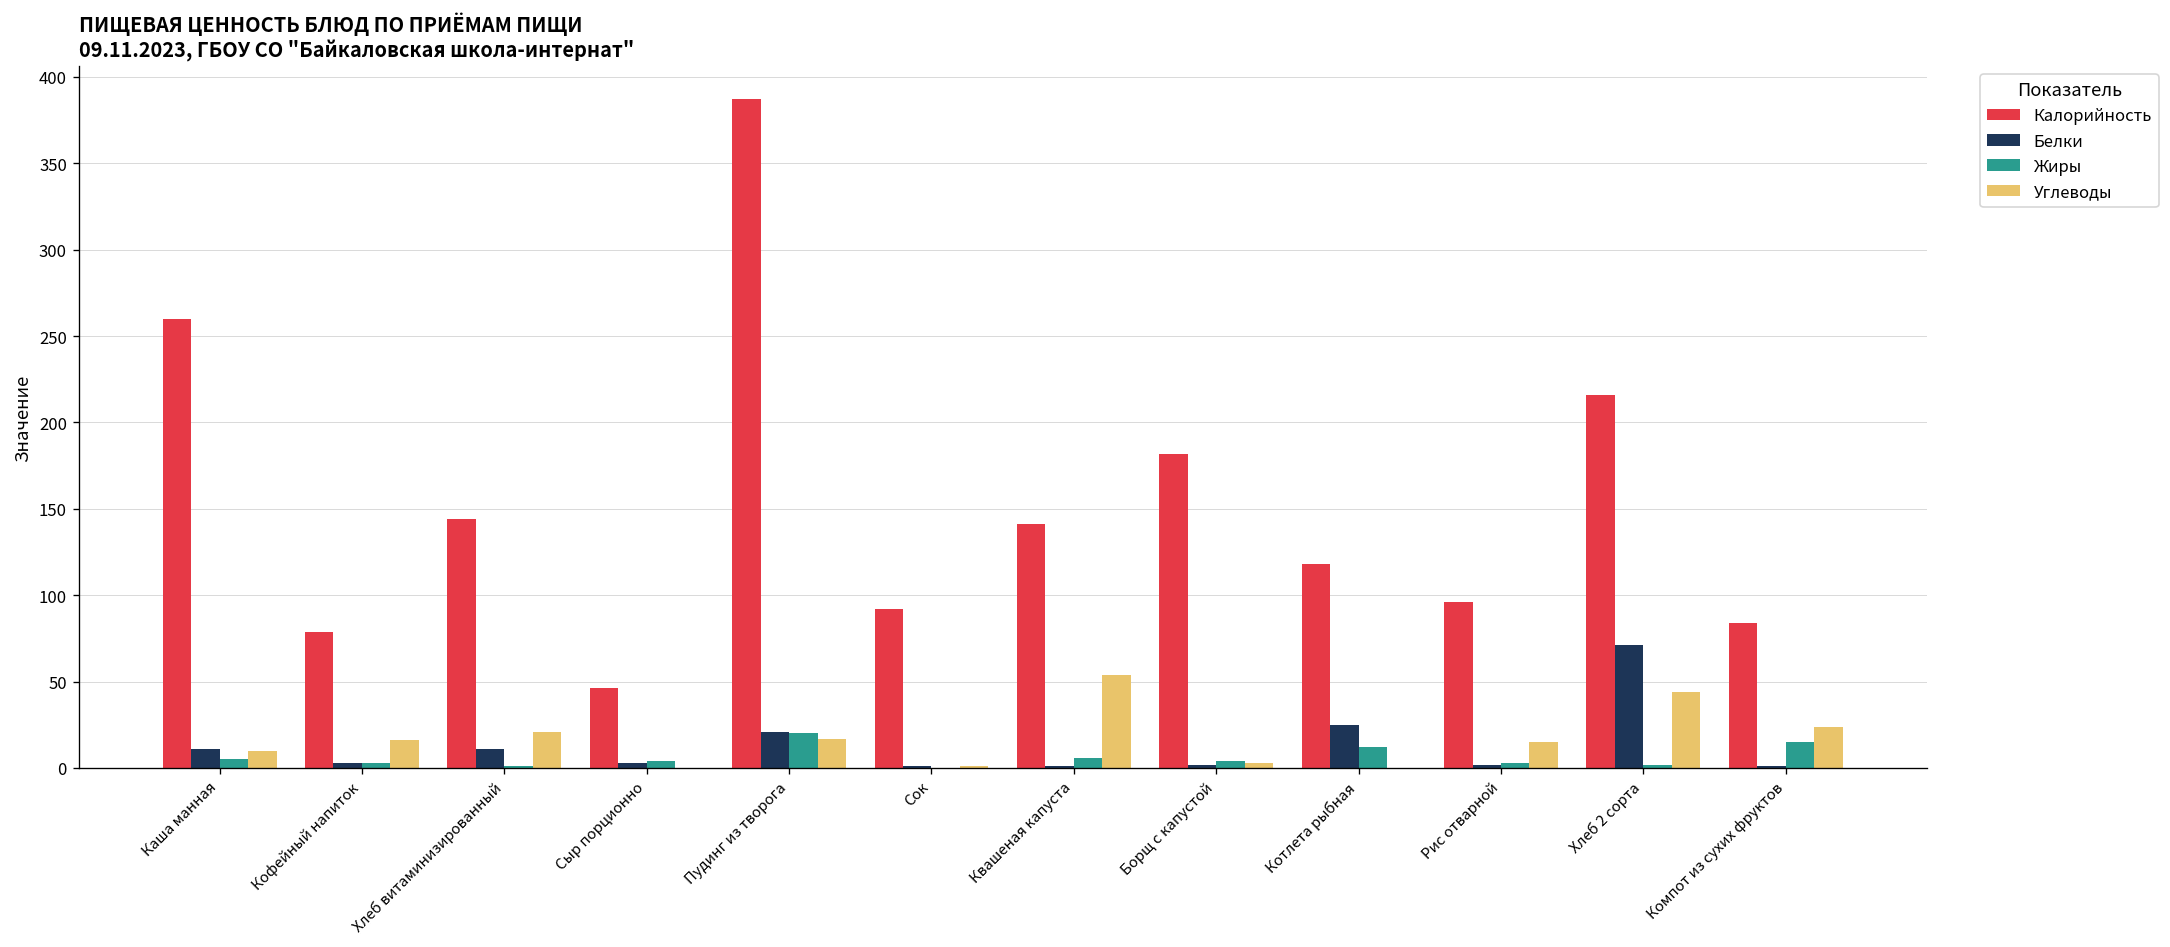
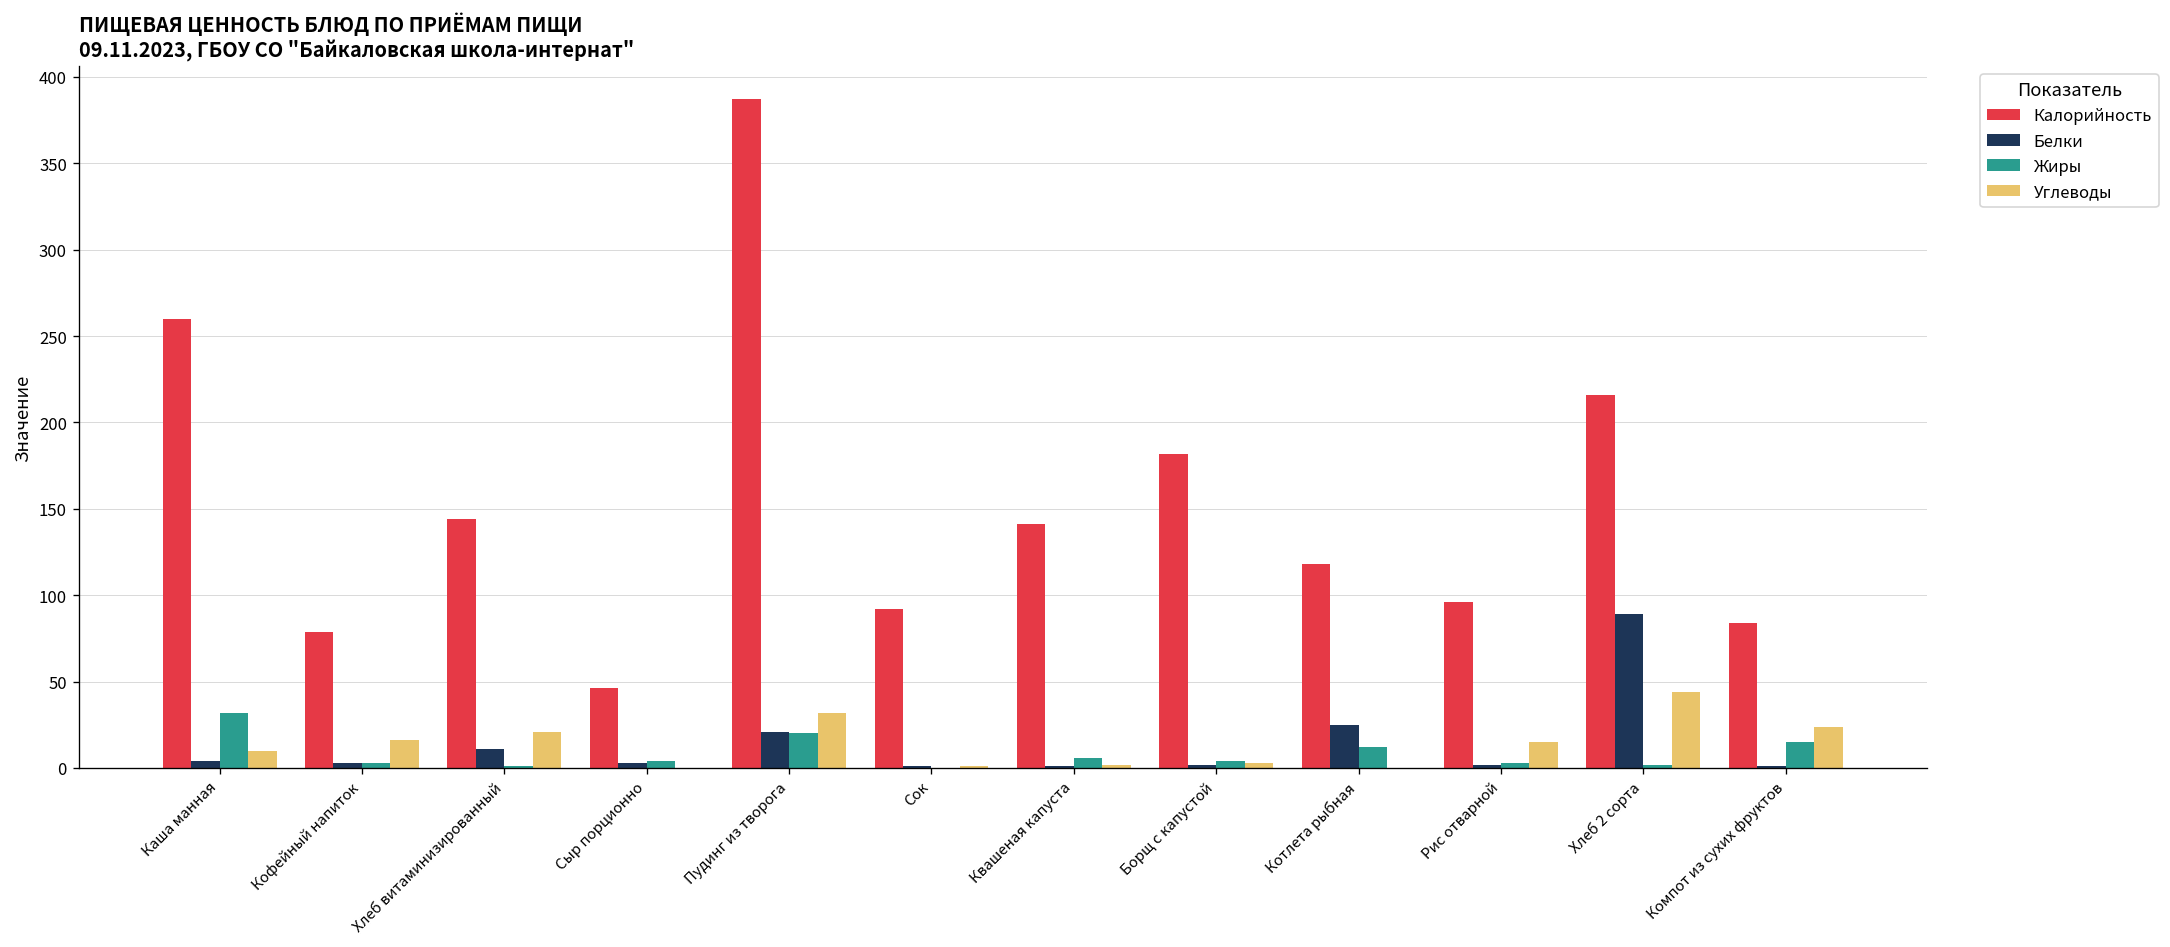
  {
    "Калорийность": {
      "Каша манная": 260,
      "Кофейный напиток": 79,
      "Хлеб витаминизированный": 144,
      "Сыр порционно": 47,
      "Пудинг из творога": 387,
      "Сок": 92,
      "Квашеная капуста": 141,
      "Борщ с капустой": 182,
      "Котлета рыбная": 118,
      "Рис отварной": 96,
      "Хлеб 2 сорта": 216,
      "Компот из сухих фруктов": 84
    },
    "Белки": {
-     "Каша манная": 11,
+     "Каша манная": 4,
      "Кофейный напиток": 3,
      "Хлеб витаминизированный": 11,
      "Сыр порционно": 3,
      "Пудинг из творога": 21,
      "Борщ с капустой": 2,
      "Котлета рыбная": 25,
      "Рис отварной": 2,
-     "Хлеб 2 сорта": 71
+     "Хлеб 2 сорта": 89
    },
    "Жиры": {
-     "Каша манная": 5,
+     "Каша манная": 32,
      "Кофейный напиток": 3,
      "Сыр порционно": 4,
      "Пудинг из творога": 20,
      "Сок": 0,
      "Квашеная капуста": 6,
      "Борщ с капустой": 4,
      "Котлета рыбная": 12,
      "Рис отварной": 3,
      "Хлеб 2 сорта": 2,
      "Компот из сухих фруктов": 15
    },
    "Углеводы": {
      "Каша манная": 10,
      "Кофейный напиток": 16,
      "Хлеб витаминизированный": 21,
      "Сыр порционно": 0,
-     "Пудинг из творога": 17,
-     "Квашеная капуста": 54,
+     "Пудинг из творога": 32,
+     "Квашеная капуста": 2,
      "Борщ с капустой": 3,
      "Котлета рыбная": 0,
      "Рис отварной": 15,
      "Хлеб 2 сорта": 44,
      "Компот из сухих фруктов": 24
    }
  }
